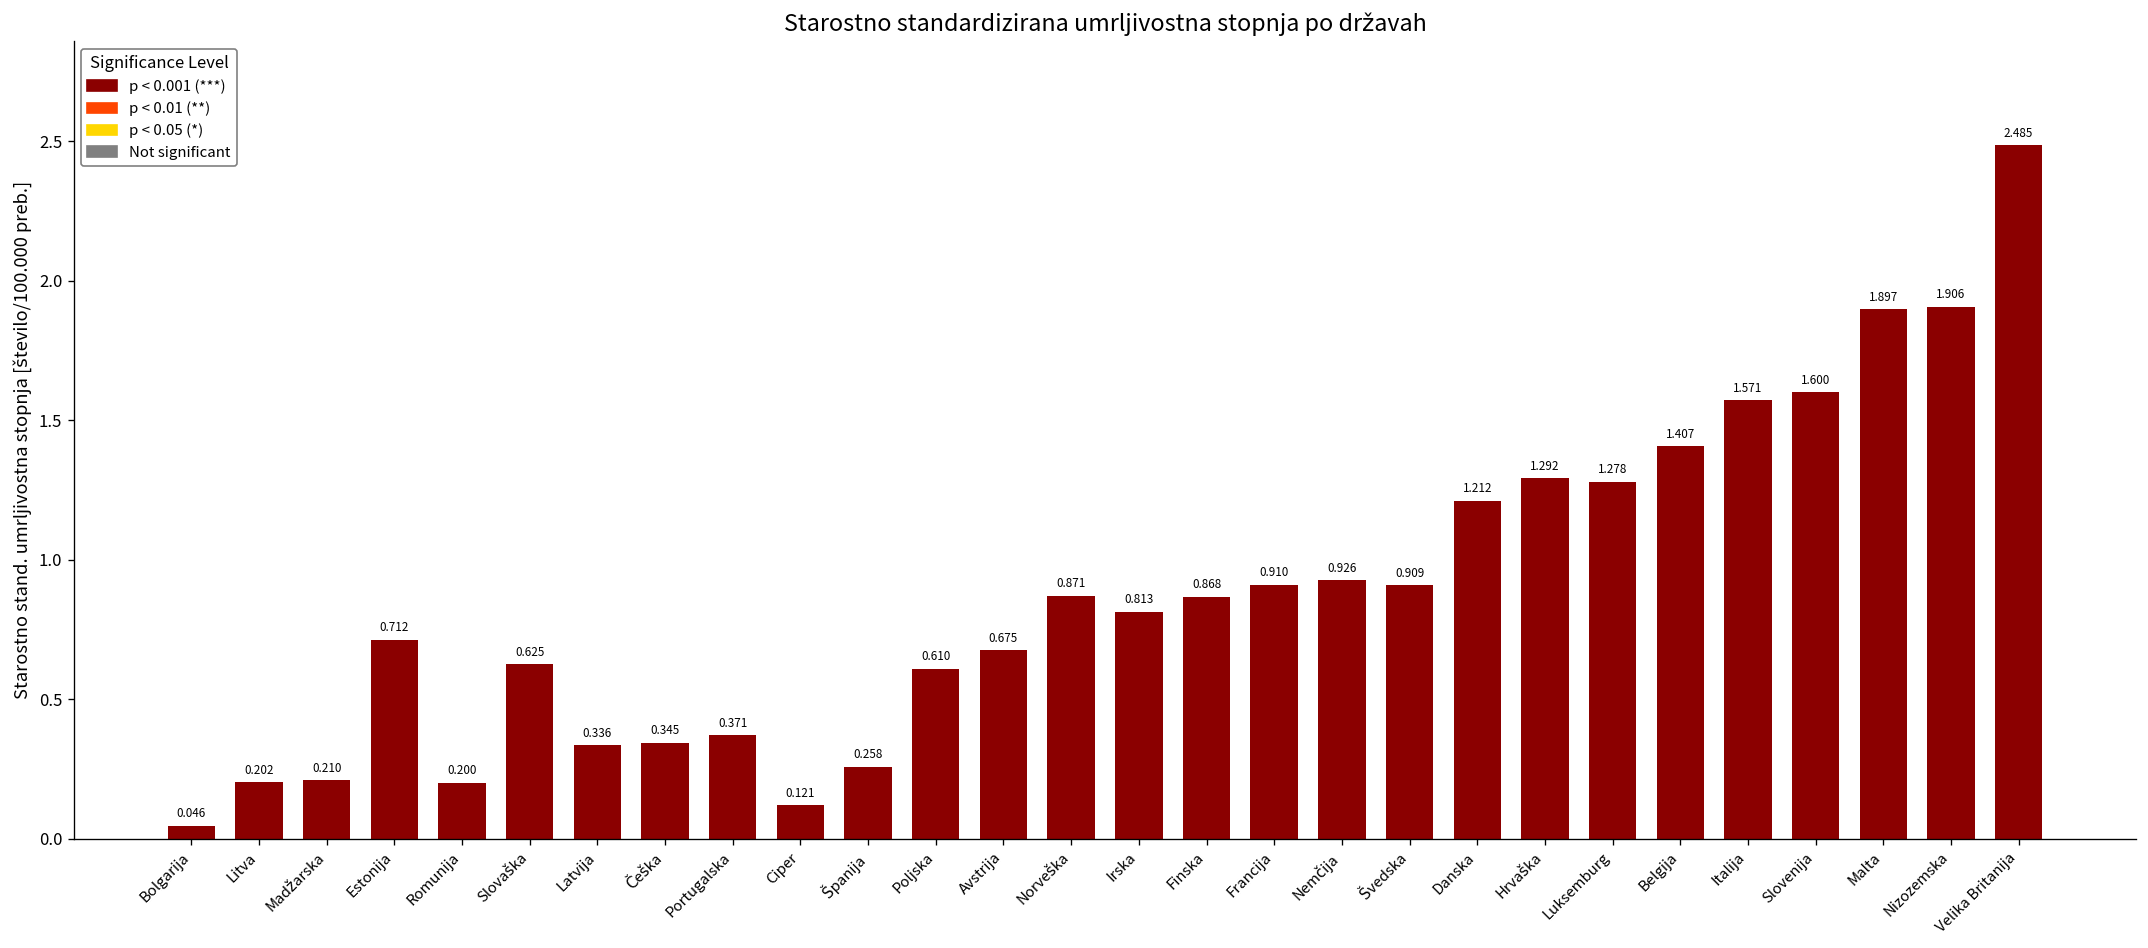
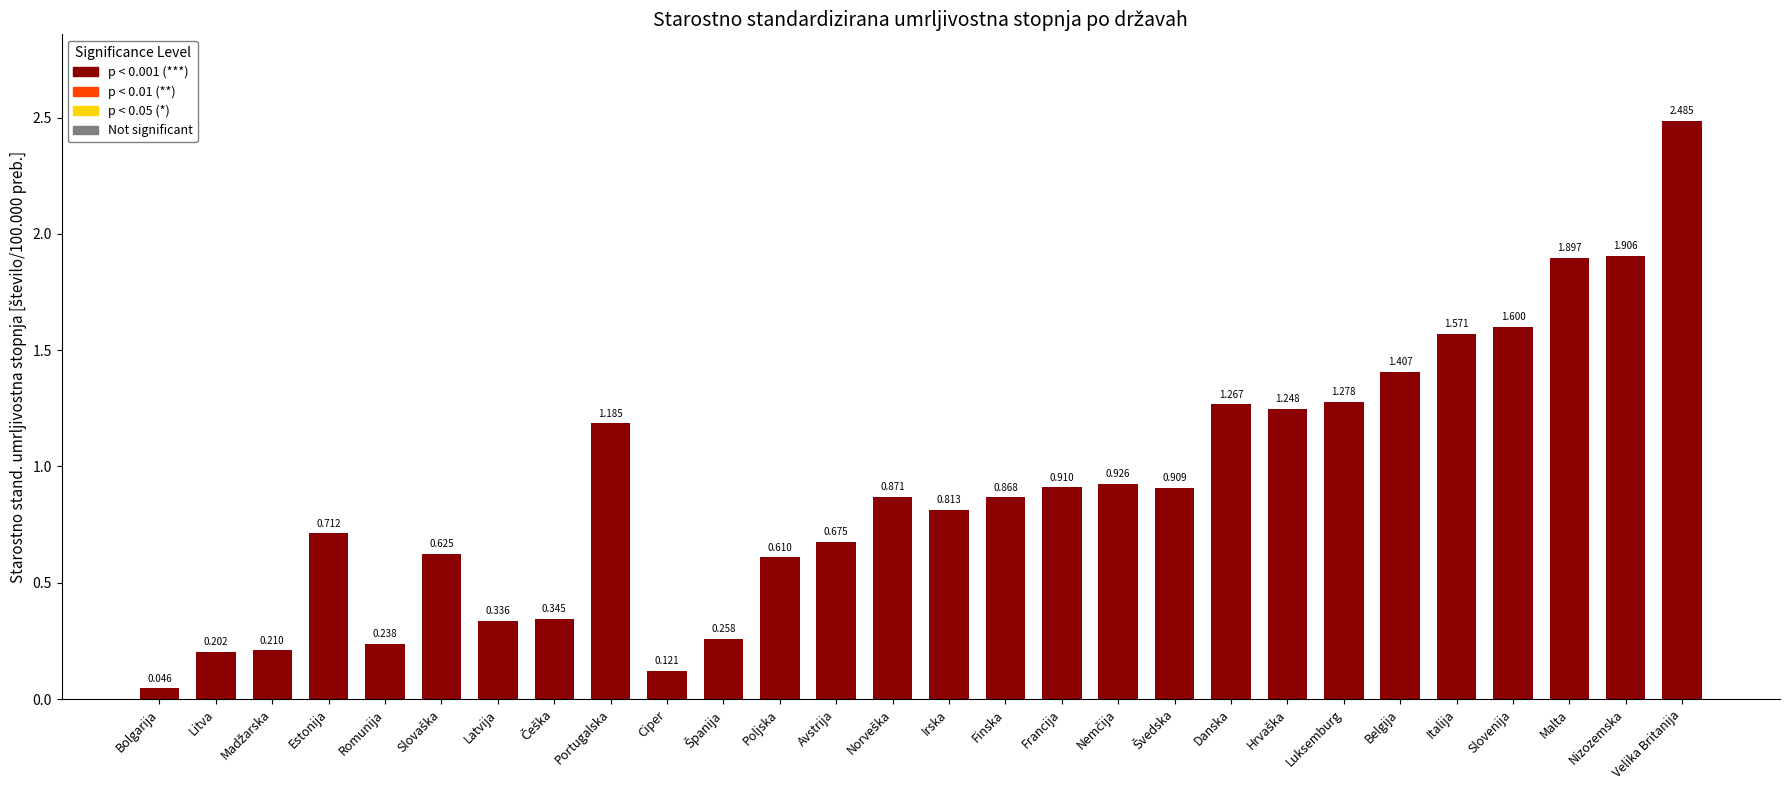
  {
    "Bolgarija": 0.046,
    "Litva": 0.202,
    "Madžarska": 0.210,
    "Estonija": 0.712,
-   "Romunija": 0.200,
+   "Romunija": 0.238,
    "Slovaška": 0.625,
    "Latvija": 0.336,
    "Češka": 0.345,
-   "Portugalska": 0.371,
+   "Portugalska": 1.185,
    "Ciper": 0.121,
    "Španija": 0.258,
    "Poljska": 0.610,
    "Avstrija": 0.675,
    "Norveška": 0.871,
    "Irska": 0.813,
    "Finska": 0.868,
    "Francija": 0.910,
    "Nemčija": 0.926,
    "Švedska": 0.909,
-   "Danska": 1.212,
-   "Hrvaška": 1.292,
+   "Danska": 1.267,
+   "Hrvaška": 1.248,
    "Luksemburg": 1.278,
    "Belgija": 1.407,
    "Italija": 1.571,
    "Slovenija": 1.600,
    "Malta": 1.897,
    "Nizozemska": 1.906,
    "Velika Britanija": 2.485
  }
